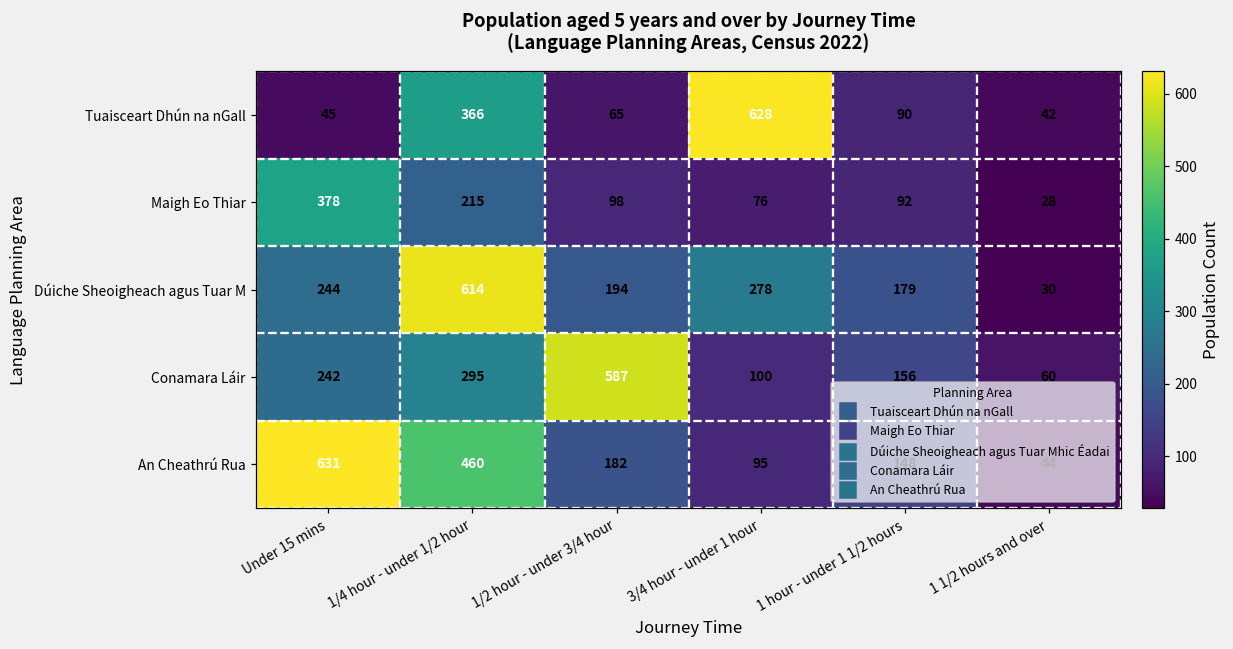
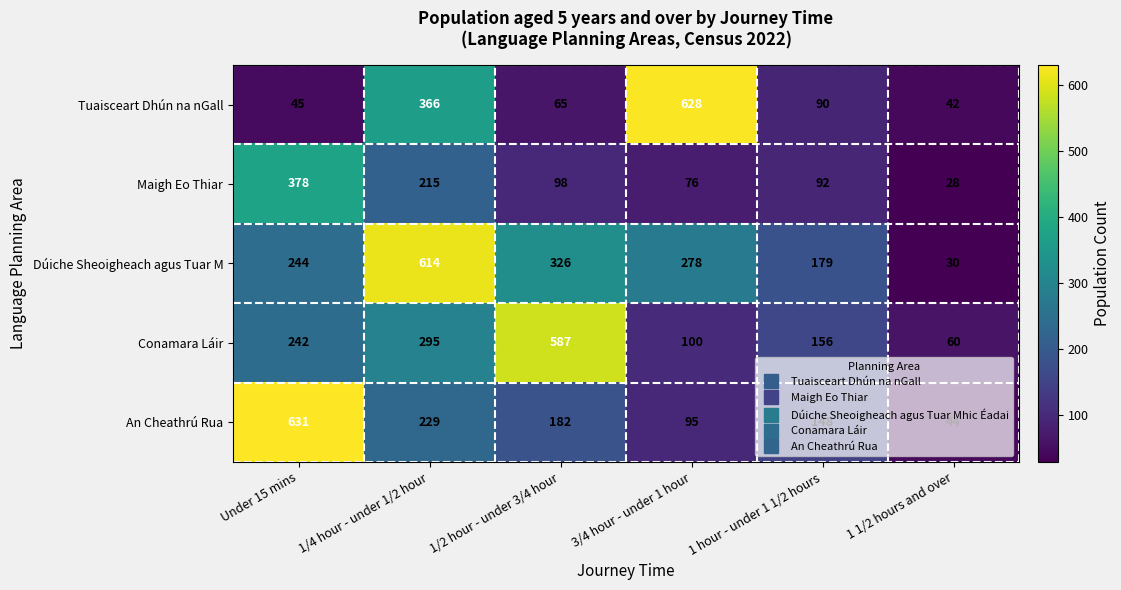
  {
    "Tuaisceart Dhún na nGall": {
      "Under 15 mins": 45,
      "1/4 hour - under 1/2 hour": 366,
      "1/2 hour - under 3/4 hour": 65,
      "3/4 hour - under 1 hour": 628,
      "1 hour - under 1 1/2 hours": 90,
      "1 1/2 hours and over": 42
    },
    "Maigh Eo Thiar": {
      "Under 15 mins": 378,
      "1/4 hour - under 1/2 hour": 215,
      "1/2 hour - under 3/4 hour": 98,
      "3/4 hour - under 1 hour": 76,
      "1 hour - under 1 1/2 hours": 92,
      "1 1/2 hours and over": 28
    },
    "Dúiche Sheoigheach agus Tuar M": {
      "Under 15 mins": 244,
      "1/4 hour - under 1/2 hour": 614,
-     "1/2 hour - under 3/4 hour": 194,
+     "1/2 hour - under 3/4 hour": 326,
      "3/4 hour - under 1 hour": 278,
      "1 hour - under 1 1/2 hours": 179,
      "1 1/2 hours and over": 30
    },
    "Conamara Láir": {
      "Under 15 mins": 242,
      "1/4 hour - under 1/2 hour": 295,
      "1/2 hour - under 3/4 hour": 587,
      "3/4 hour - under 1 hour": 100,
      "1 hour - under 1 1/2 hours": 156,
      "1 1/2 hours and over": 60
    },
    "An Cheathrú Rua": {
      "Under 15 mins": 631,
-     "1/4 hour - under 1/2 hour": 460,
+     "1/4 hour - under 1/2 hour": 229,
      "1/2 hour - under 3/4 hour": 182,
      "3/4 hour - under 1 hour": 95
    }
  }
